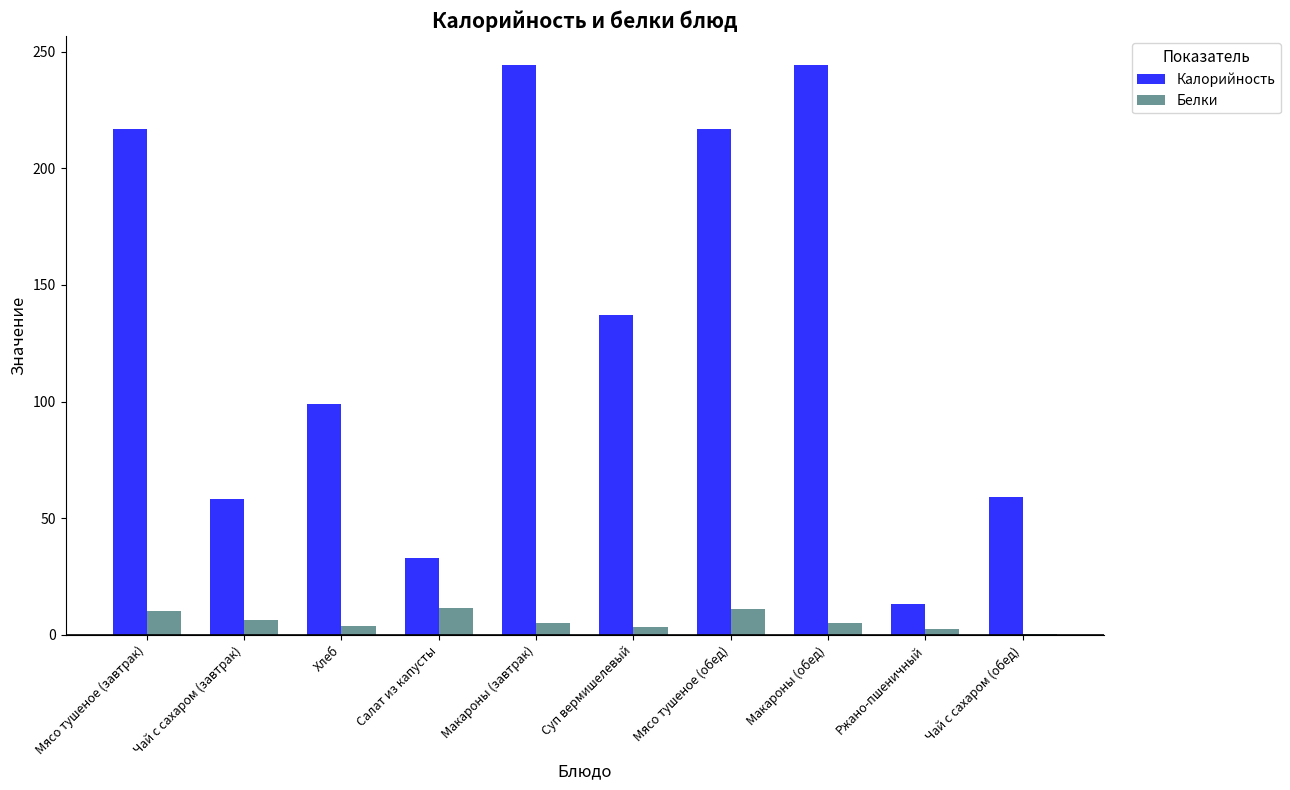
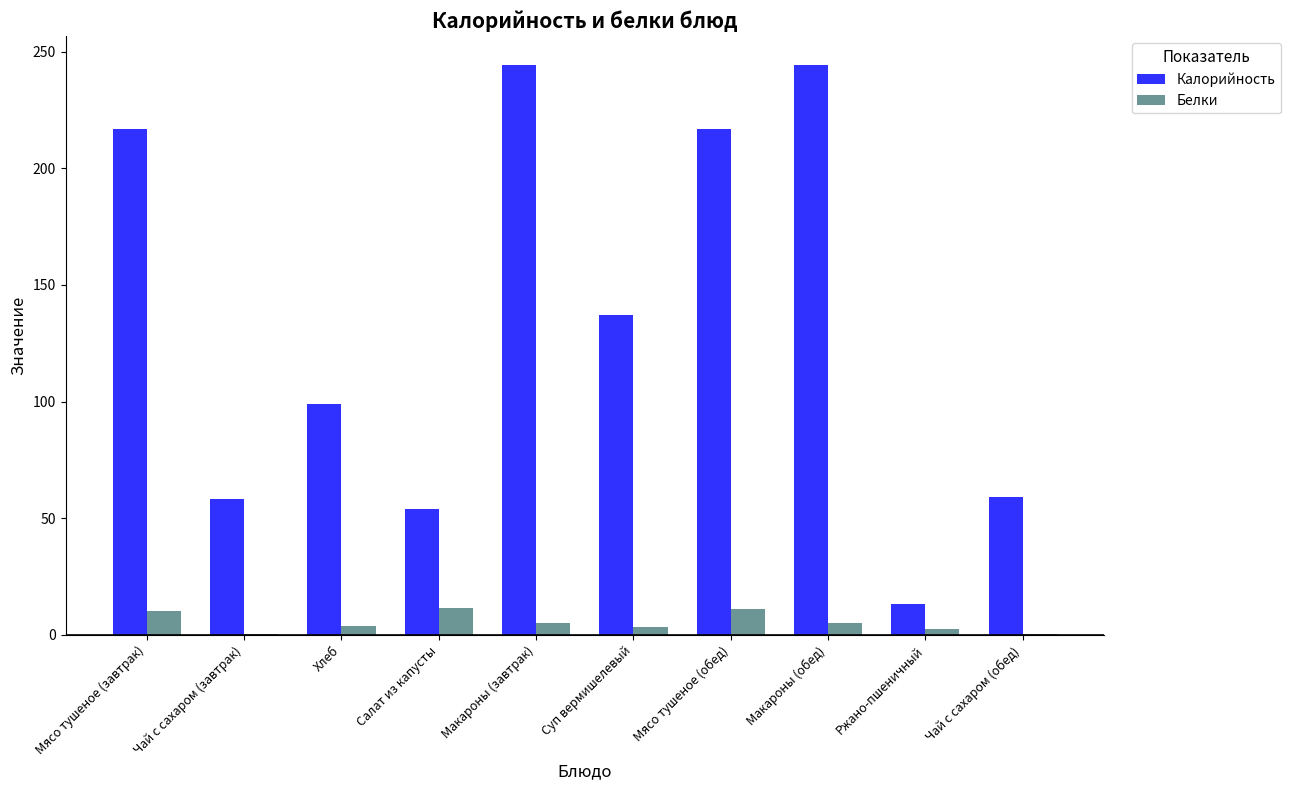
  {
    "Калорийность": {
      "Мясо тушеное (завтрак)": 217,
      "Чай с сахаром (завтрак)": 58,
      "Хлеб": 99,
-     "Салат из капусты": 33,
+     "Салат из капусты": 54,
      "Макароны (завтрак)": 245,
      "Суп вермишелевый": 137,
      "Мясо тушеное (обед)": 217,
      "Макароны (обед)": 245,
      "Ржано-пшеничный": 13,
      "Чай с сахаром (обед)": 59
    },
    "Белки": {
      "Мясо тушеное (завтрак)": 10,
-     "Чай с сахаром (завтрак)": 7,
+     "Чай с сахаром (завтрак)": 0,
      "Хлеб": 4,
      "Салат из капусты": 12,
      "Макароны (завтрак)": 5,
      "Суп вермишелевый": 3,
      "Мясо тушеное (обед)": 11,
      "Макароны (обед)": 5,
      "Ржано-пшеничный": 3
    }
  }
